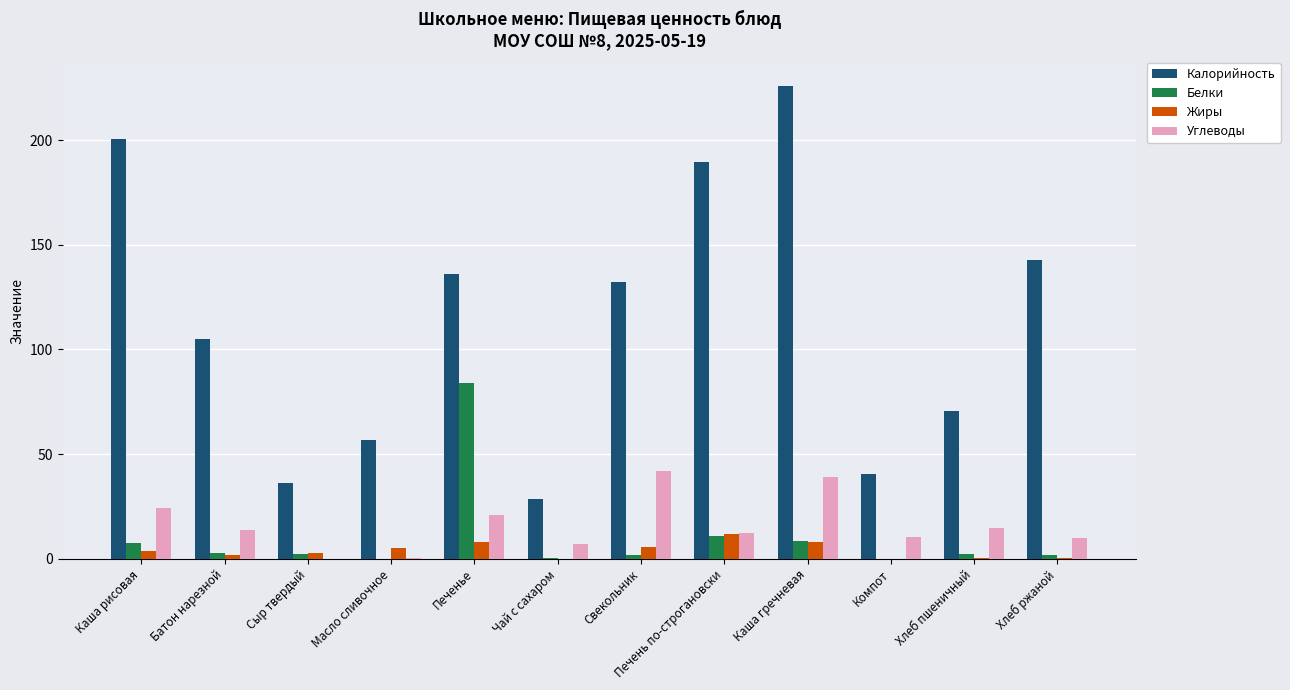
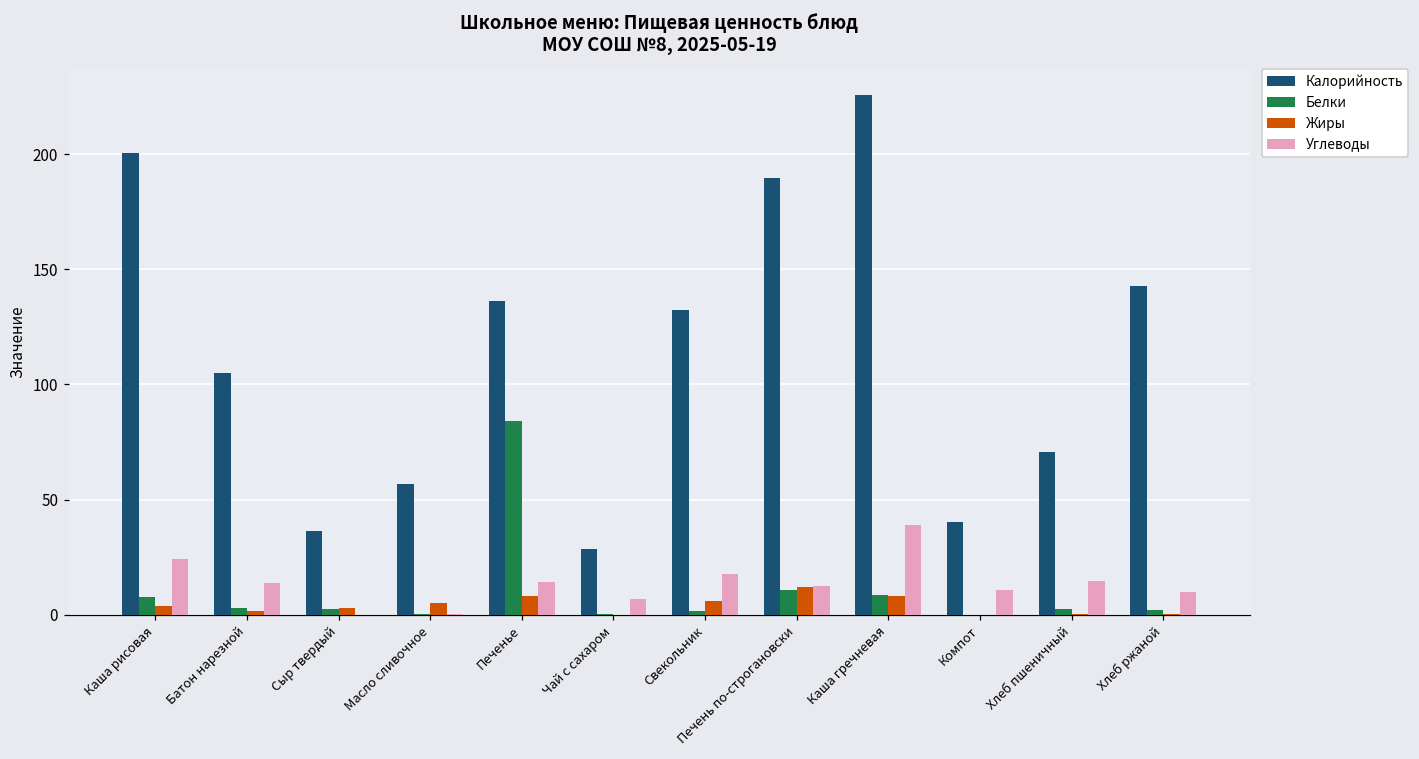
  {
    "Калорийность": {
      "Каша рисовая": 201,
      "Батон нарезной": 105,
      "Сыр твердый": 36,
      "Масло сливочное": 57,
      "Печенье": 136,
      "Чай с сахаром": 28,
      "Свекольник": 132,
      "Печень по-строгановски": 190,
      "Каша гречневая": 226,
      "Компот": 40,
      "Хлеб пшеничный": 71,
      "Хлеб ржаной": 143
    },
    "Белки": {
      "Каша рисовая": 8,
      "Батон нарезной": 3,
      "Сыр твердый": 2,
      "Печенье": 84,
      "Свекольник": 2,
      "Печень по-строгановски": 11,
      "Каша гречневая": 9,
      "Хлеб пшеничный": 2,
      "Хлеб ржаной": 2
    },
    "Жиры": {
      "Каша рисовая": 4,
      "Батон нарезной": 2,
      "Сыр твердый": 3,
      "Масло сливочное": 5,
      "Печенье": 8,
      "Чай с сахаром": 0,
      "Свекольник": 6,
      "Печень по-строгановски": 12,
      "Каша гречневая": 8,
      "Компот": 0
    },
    "Углеводы": {
      "Каша рисовая": 24,
      "Батон нарезной": 14,
      "Сыр твердый": 0,
-     "Печенье": 21,
+     "Печенье": 14,
      "Чай с сахаром": 7,
-     "Свекольник": 42,
+     "Свекольник": 18,
      "Печень по-строгановски": 12,
      "Каша гречневая": 39,
      "Компот": 11,
      "Хлеб пшеничный": 15,
      "Хлеб ржаной": 10
    }
  }
